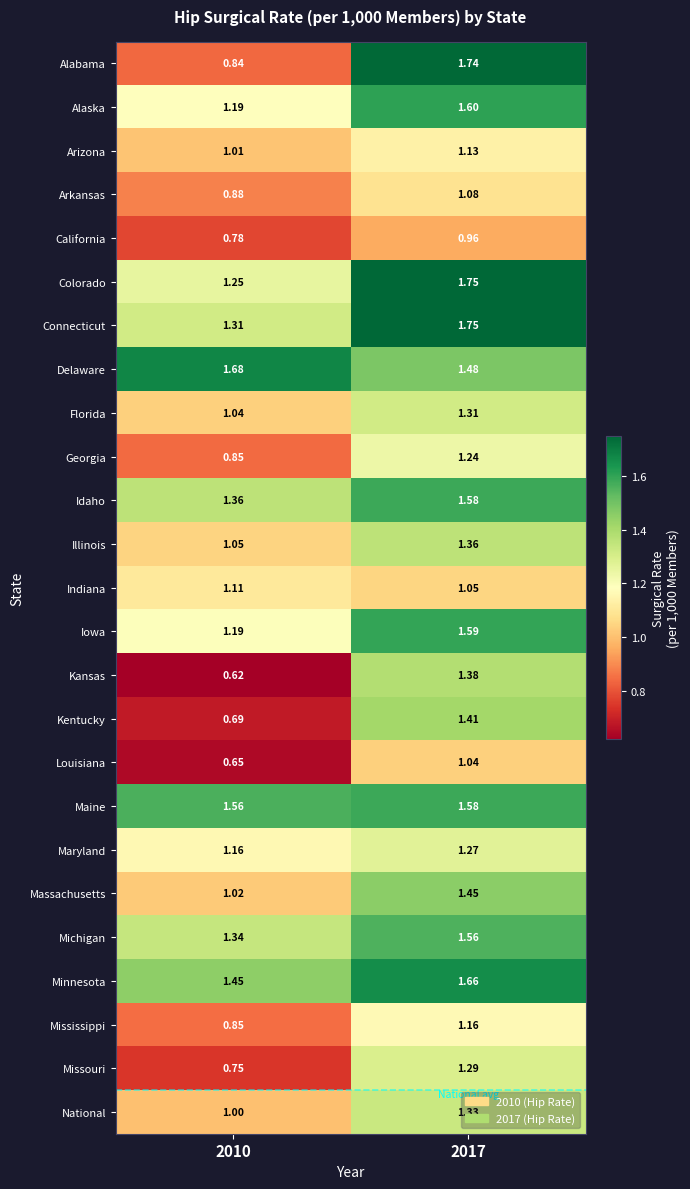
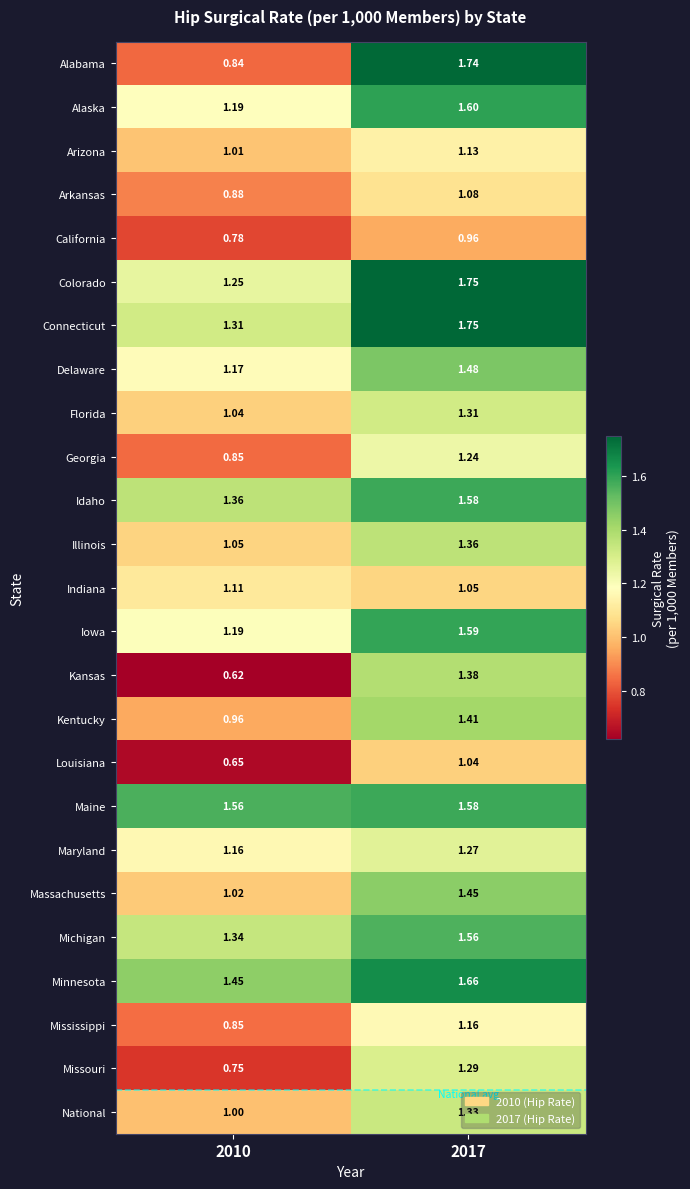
  {
    "Alabama": {
      "2010": 0.84,
      "2017": 1.74
    },
    "Alaska": {
      "2010": 1.19,
      "2017": 1.60
    },
    "Arizona": {
      "2010": 1.01,
      "2017": 1.13
    },
    "Arkansas": {
      "2010": 0.88,
      "2017": 1.08
    },
    "California": {
      "2010": 0.78,
      "2017": 0.96
    },
    "Colorado": {
      "2010": 1.25,
      "2017": 1.75
    },
    "Connecticut": {
      "2010": 1.31,
      "2017": 1.75
    },
    "Delaware": {
-     "2010": 1.68,
+     "2010": 1.17,
      "2017": 1.48
    },
    "Florida": {
      "2010": 1.04,
      "2017": 1.31
    },
    "Georgia": {
      "2010": 0.85,
      "2017": 1.24
    },
    "Idaho": {
      "2010": 1.36,
      "2017": 1.58
    },
    "Illinois": {
      "2010": 1.05,
      "2017": 1.36
    },
    "Indiana": {
      "2010": 1.11,
      "2017": 1.05
    },
    "Iowa": {
      "2010": 1.19,
      "2017": 1.59
    },
    "Kansas": {
      "2010": 0.62,
      "2017": 1.38
    },
    "Kentucky": {
-     "2010": 0.69,
+     "2010": 0.96,
      "2017": 1.41
    },
    "Louisiana": {
      "2010": 0.65,
      "2017": 1.04
    },
    "Maine": {
      "2010": 1.56,
      "2017": 1.58
    },
    "Maryland": {
      "2010": 1.16,
      "2017": 1.27
    },
    "Massachusetts": {
      "2010": 1.02,
      "2017": 1.45
    },
    "Michigan": {
      "2010": 1.34,
      "2017": 1.56
    },
    "Minnesota": {
      "2010": 1.45,
      "2017": 1.66
    },
    "Mississippi": {
      "2010": 0.85,
      "2017": 1.16
    },
    "Missouri": {
      "2010": 0.75,
      "2017": 1.29
    },
    "National": {
      "2010": 1.00
    }
  }
